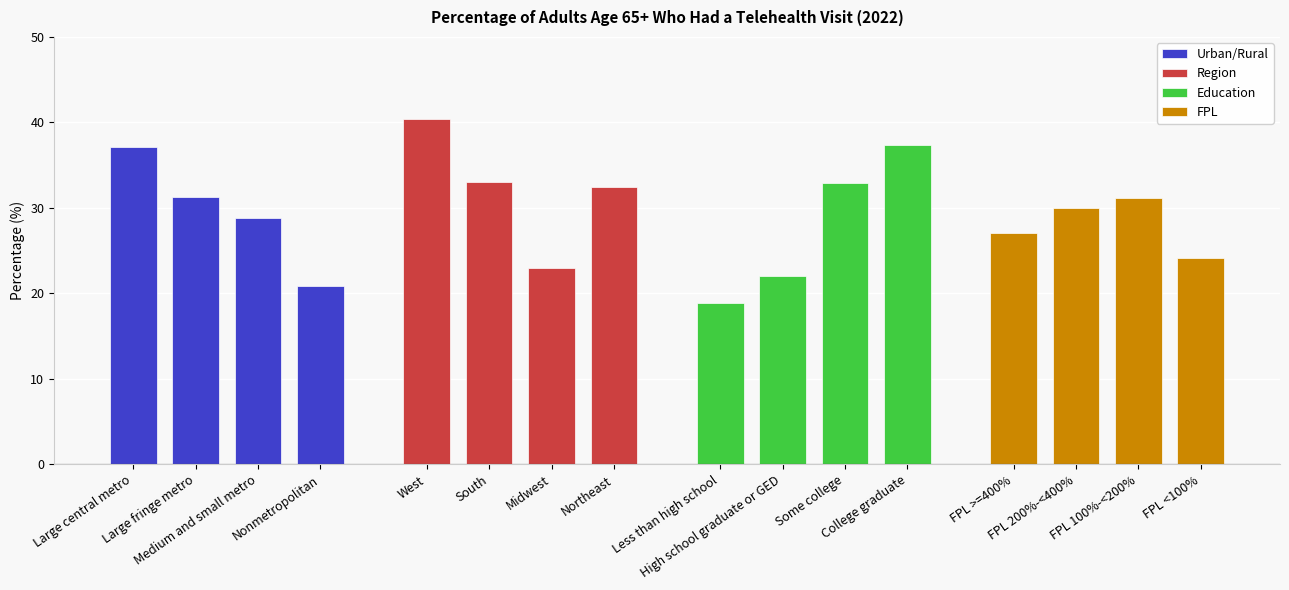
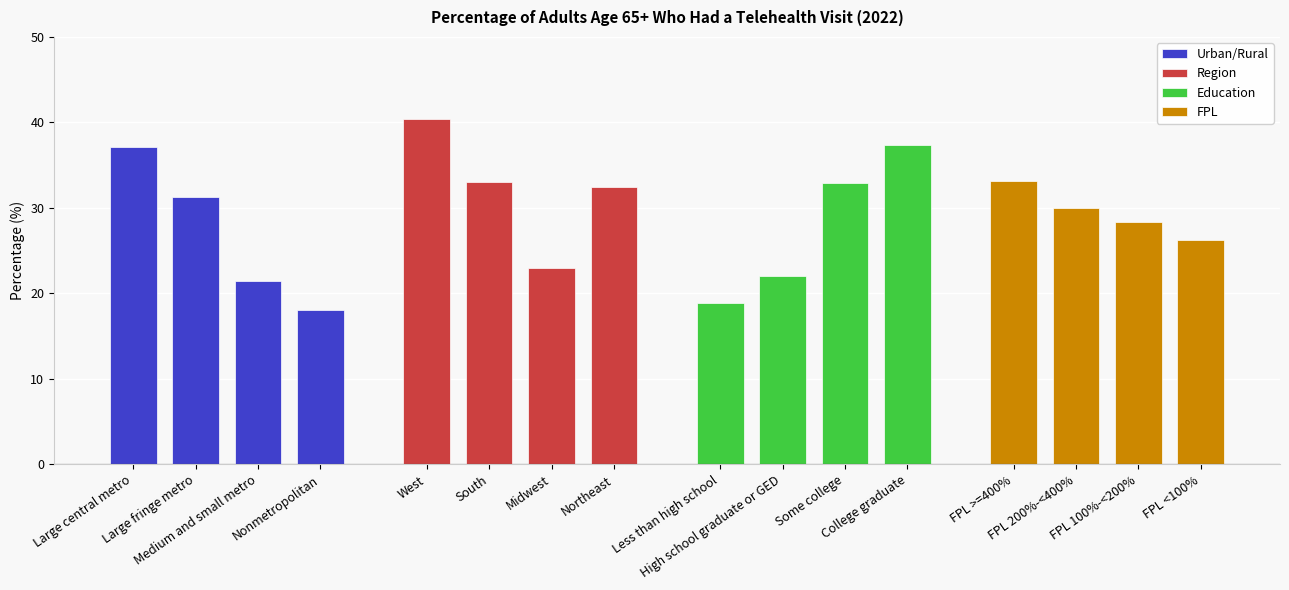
  {
    "Urban/Rural": {
      "Large central metro": 37,
      "Large fringe metro": 31,
-     "Medium and small metro": 29,
-     "Nonmetropolitan": 21
+     "Medium and small metro": 21,
+     "Nonmetropolitan": 18
    },
    "Region": {
      "West": 40,
      "South": 33,
      "Midwest": 23,
      "Northeast": 32
    },
    "Education": {
      "Less than high school": 19,
      "High school graduate or GED": 22,
      "Some college": 33,
      "College graduate": 37
    },
    "FPL": {
-     "FPL >=400%": 27,
+     "FPL >=400%": 33,
      "FPL 200%-<400%": 30,
-     "FPL 100%-<200%": 31,
-     "FPL <100%": 24
+     "FPL 100%-<200%": 28,
+     "FPL <100%": 26
    }
  }
